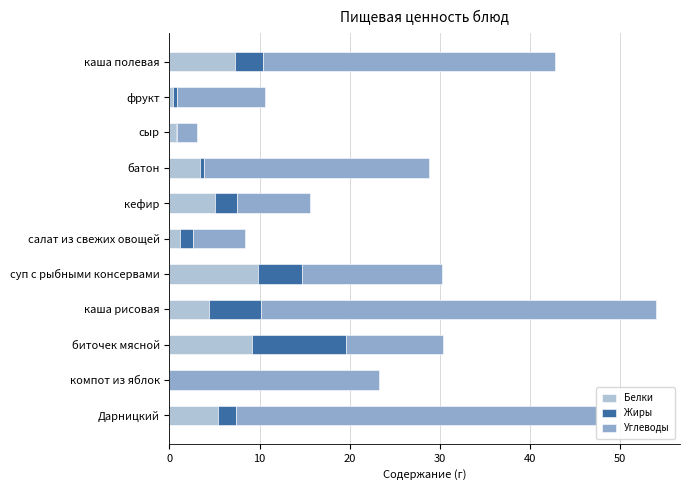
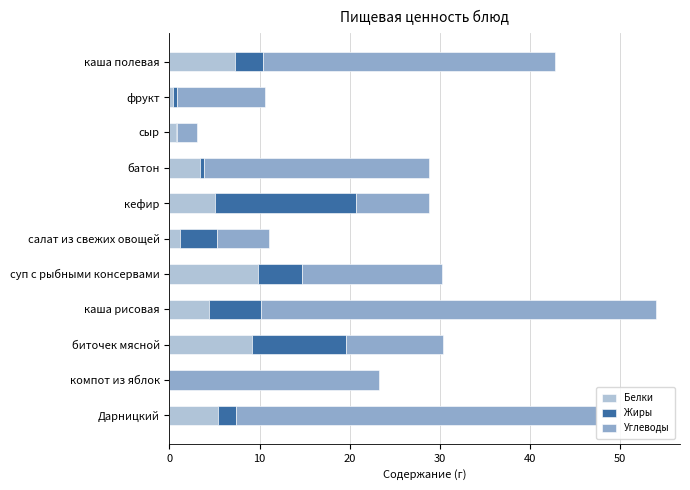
  {
    "Жиры": {
      "каша полевая": 3,
      "фрукт": 0,
      "батон": 0,
-     "кефир": 3,
-     "салат из свежих овощей": 1,
+     "кефир": 16,
+     "салат из свежих овощей": 4,
      "суп с рыбными консервами": 5,
      "каша рисовая": 6,
      "биточек мясной": 10,
      "компот из яблок": 0,
      "Дарницкий": 2
    }
  }
